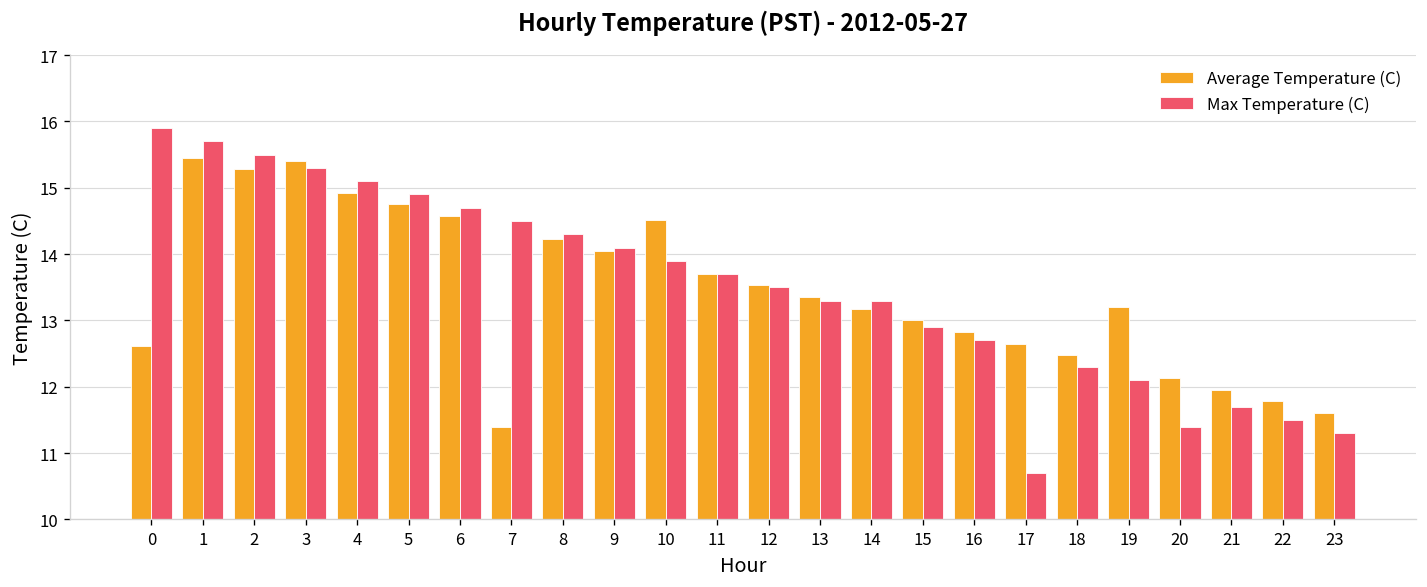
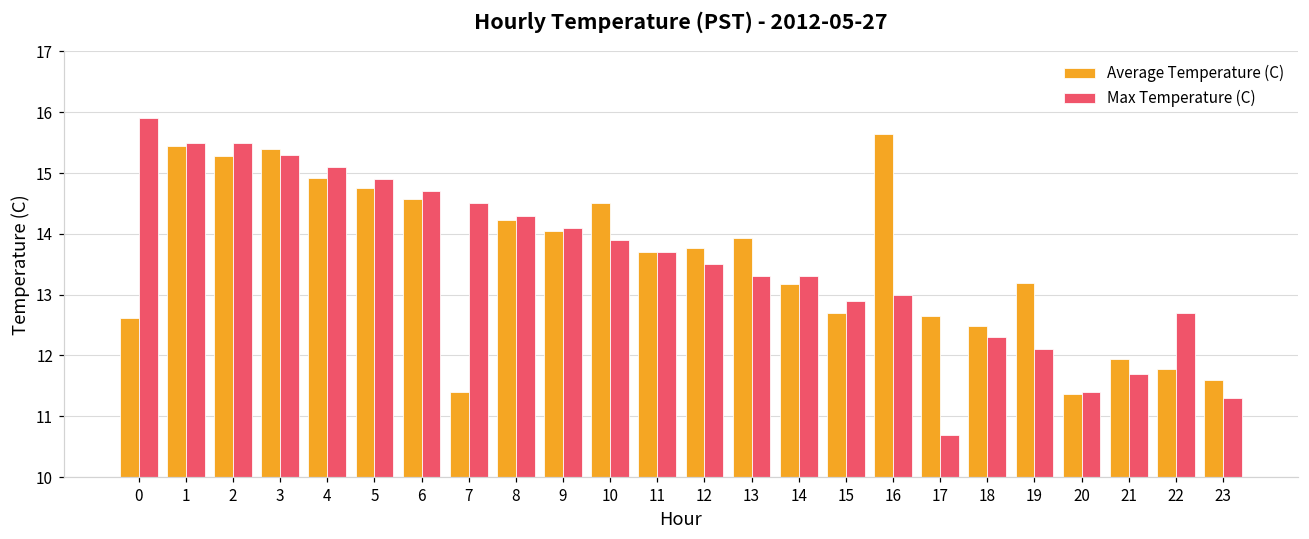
  {
    "Average Temperature (C)": {
      "0": 12.6,
      "1": 15.5,
      "2": 15.3,
      "3": 15.4,
      "4": 14.9,
      "5": 14.8,
      "6": 14.6,
      "7": 11.4,
      "8": 14.2,
      "9": 14.1,
      "10": 14.5,
      "11": 13.7,
-     "12": 13.5,
-     "13": 13.4,
+     "12": 13.8,
+     "13": 13.9,
      "14": 13.2,
-     "15": 13.0,
-     "16": 12.8,
+     "15": 12.7,
+     "16": 15.7,
      "17": 12.7,
      "18": 12.5,
      "19": 13.2,
-     "20": 12.1,
+     "20": 11.4,
      "21": 12.0,
      "22": 11.8,
      "23": 11.6
    },
    "Max Temperature (C)": {
      "0": 15.9,
-     "1": 15.7,
+     "1": 15.5,
      "2": 15.5,
      "3": 15.3,
      "4": 15.1,
      "5": 14.9,
      "6": 14.7,
      "7": 14.5,
      "8": 14.3,
      "9": 14.1,
      "10": 13.9,
      "11": 13.7,
      "12": 13.5,
      "13": 13.3,
      "14": 13.3,
      "15": 12.9,
-     "16": 12.7,
+     "16": 13.0,
      "17": 10.7,
      "18": 12.3,
      "19": 12.1,
      "20": 11.4,
      "21": 11.7,
-     "22": 11.5,
+     "22": 12.7,
      "23": 11.3
    }
  }
